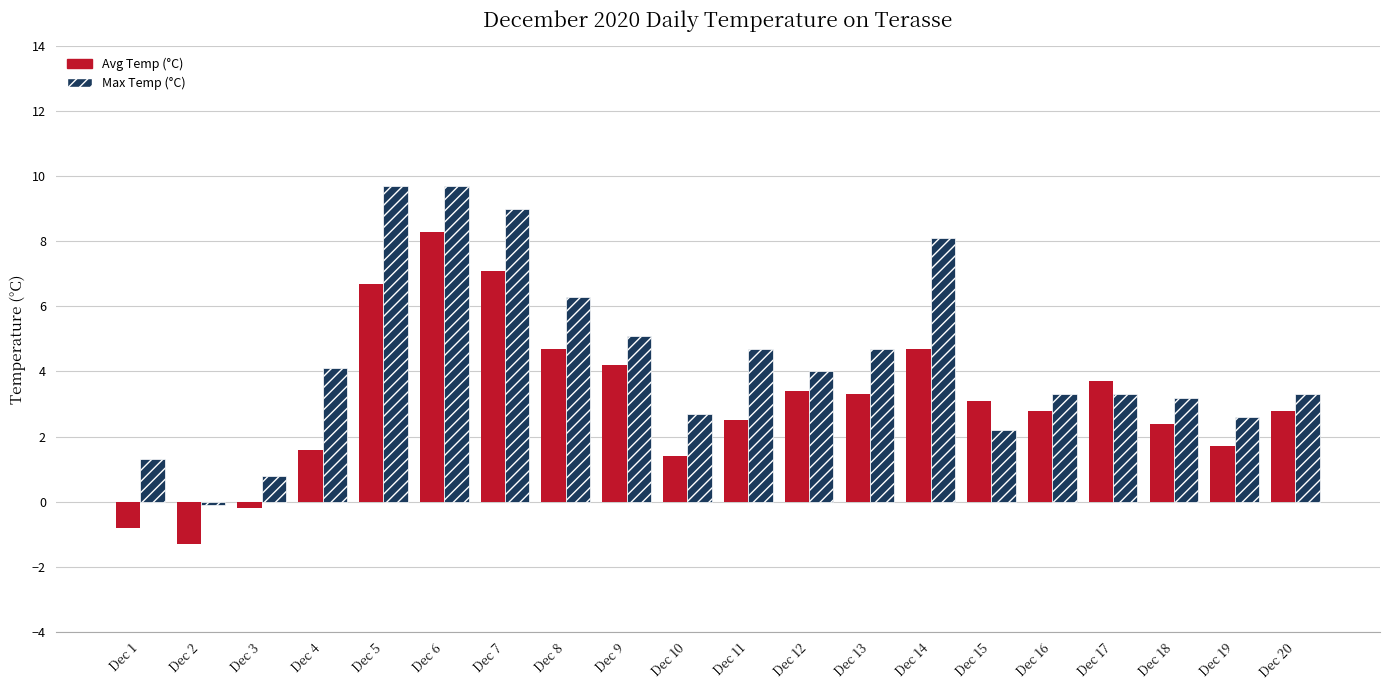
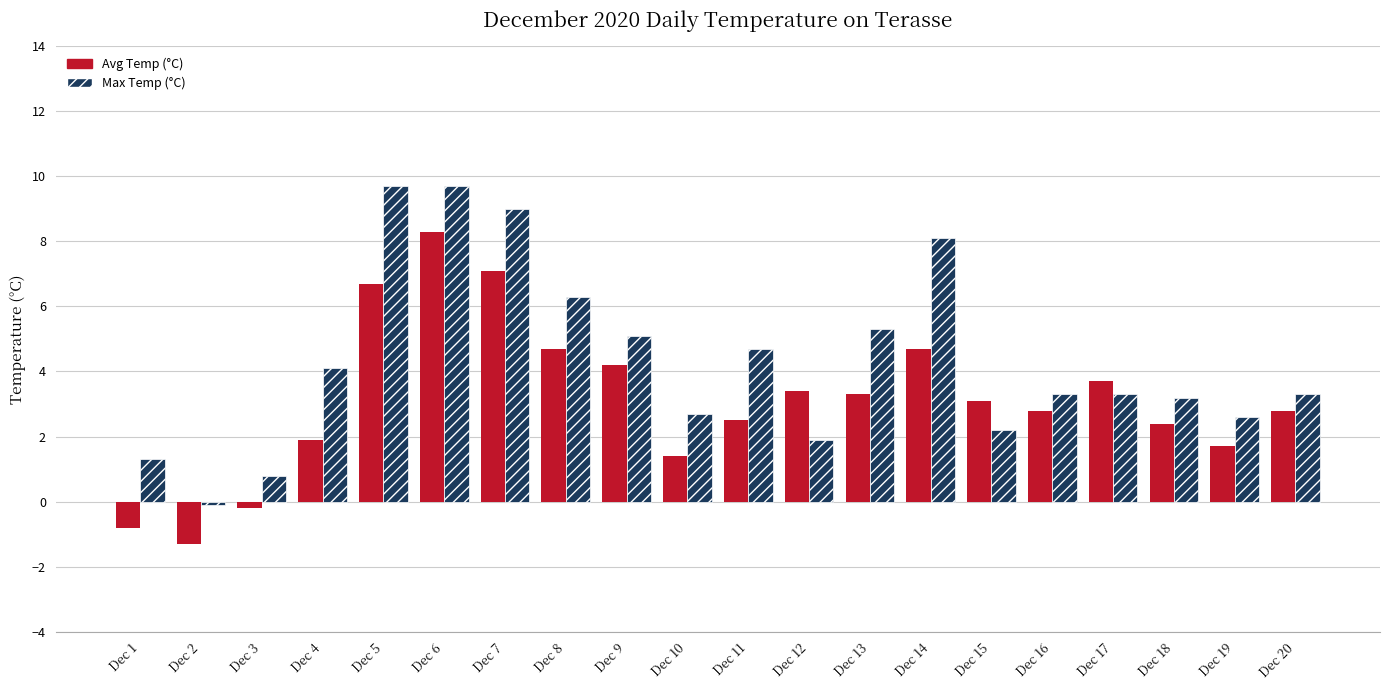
  {
    "Avg Temp (°C)": {
      "Dec 1": -0.8,
      "Dec 2": -1.3,
      "Dec 3": -0.2,
-     "Dec 4": 1.6,
+     "Dec 4": 1.9,
      "Dec 5": 6.7,
      "Dec 6": 8.3,
      "Dec 7": 7.1,
      "Dec 8": 4.7,
      "Dec 9": 4.2,
      "Dec 10": 1.4,
      "Dec 11": 2.5,
      "Dec 12": 3.4,
      "Dec 13": 3.3,
      "Dec 14": 4.7,
      "Dec 15": 3.1,
      "Dec 16": 2.8,
      "Dec 17": 3.7,
      "Dec 18": 2.4,
      "Dec 19": 1.7,
      "Dec 20": 2.8
    },
    "Max Temp (°C)": {
      "Dec 1": 1.3,
      "Dec 2": -0.1,
      "Dec 3": 0.8,
      "Dec 4": 4.1,
      "Dec 5": 9.7,
      "Dec 6": 9.7,
      "Dec 7": 9.0,
      "Dec 8": 6.3,
      "Dec 9": 5.1,
      "Dec 10": 2.7,
      "Dec 11": 4.7,
-     "Dec 12": 4.0,
-     "Dec 13": 4.7,
+     "Dec 12": 1.9,
+     "Dec 13": 5.3,
      "Dec 14": 8.1,
      "Dec 15": 2.2,
      "Dec 16": 3.3,
      "Dec 17": 3.3,
      "Dec 18": 3.2,
      "Dec 19": 2.6,
      "Dec 20": 3.3
    }
  }
